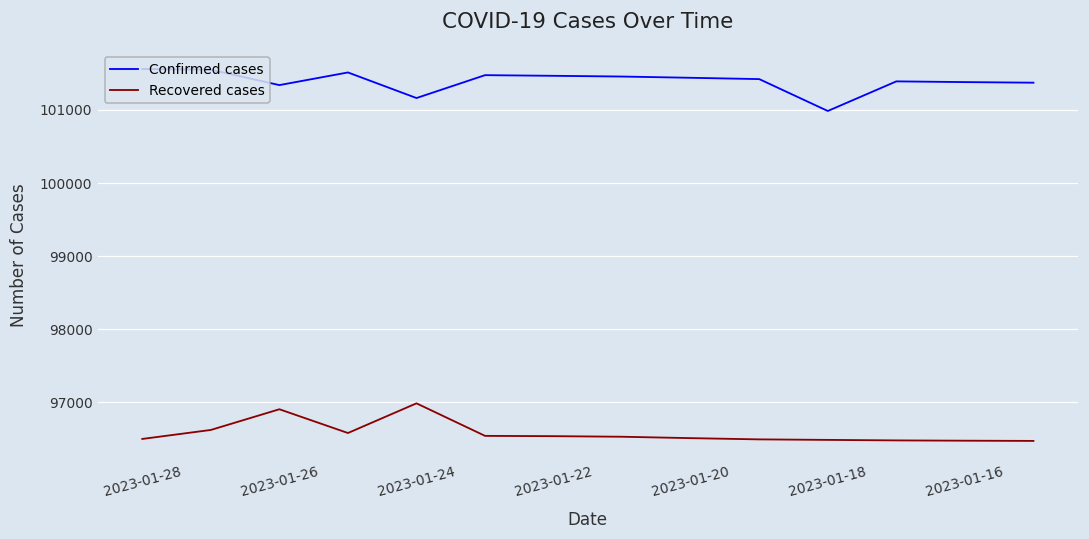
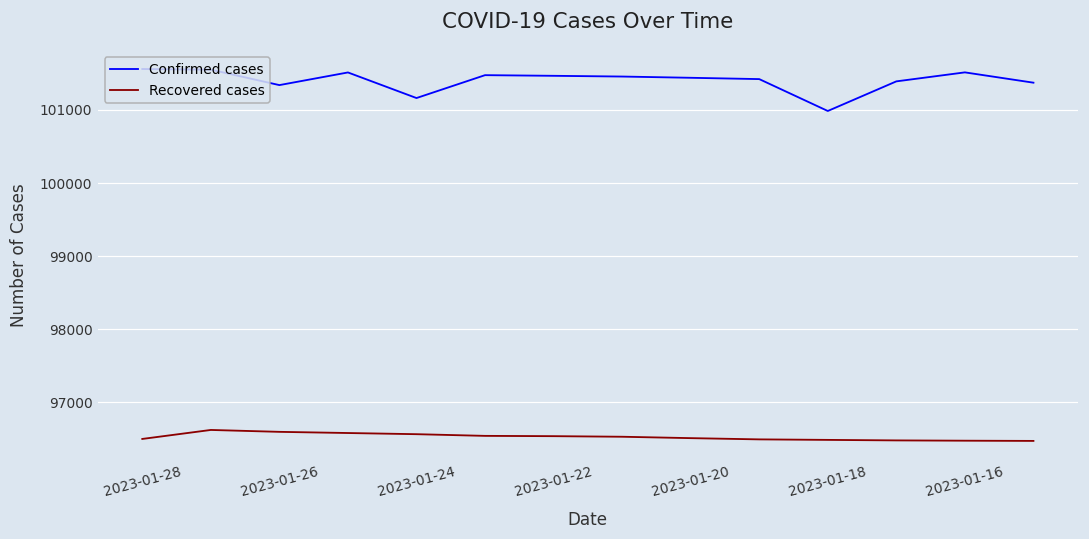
  {
    "Confirmed cases": {
      "2023-01-26": 101300,
      "2023-01-24": 101200,
      "2023-01-22": 101500,
      "2023-01-20": 101400,
      "2023-01-18": 101000,
-     "2023-01-16": 101400
+     "2023-01-16": 101500
    },
    "Recovered cases": {
      "2023-01-28": 96500,
-     "2023-01-26": 96900,
-     "2023-01-24": 97000,
+     "2023-01-26": 96600,
+     "2023-01-24": 96600,
      "2023-01-22": 96500,
      "2023-01-20": 96500,
      "2023-01-18": 96500,
      "2023-01-16": 96500
    }
  }
